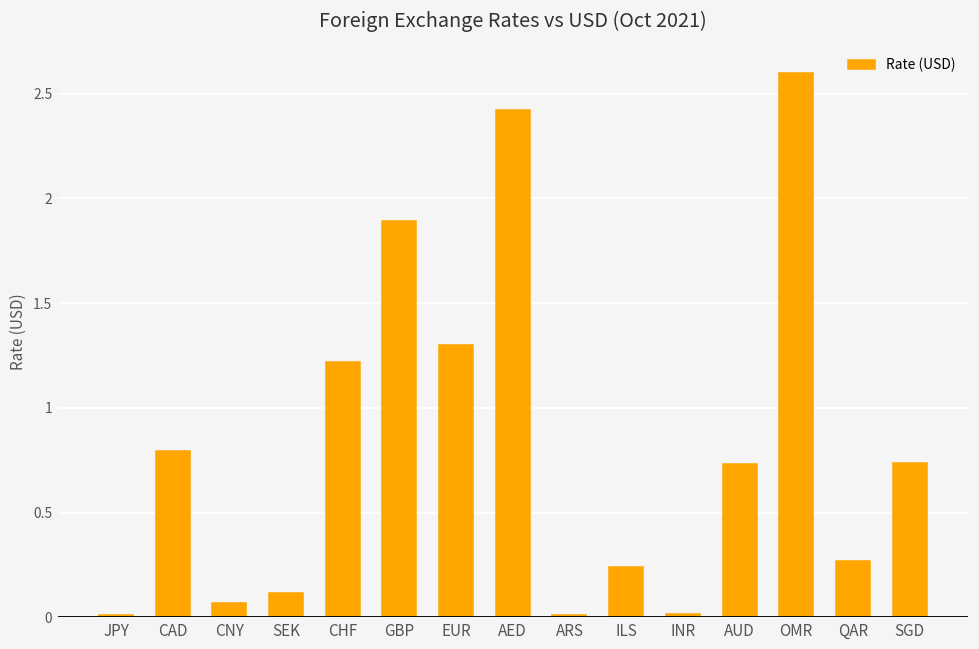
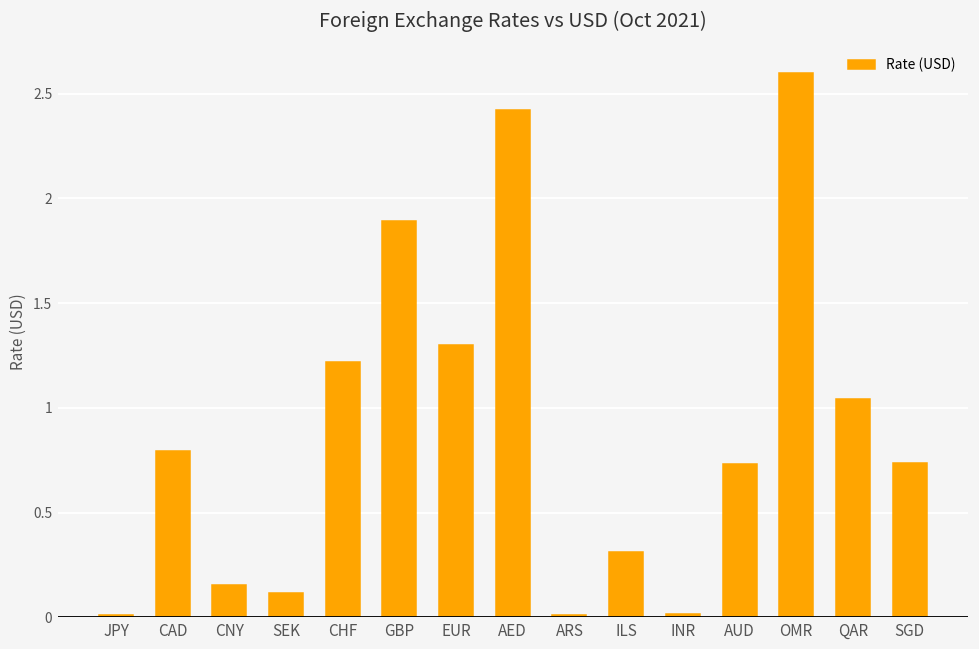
  {
    "CAD": 0.79,
-   "CNY": 0.07,
+   "CNY": 0.15,
    "SEK": 0.12,
    "CHF": 1.22,
    "GBP": 1.89,
    "EUR": 1.30,
    "AED": 2.42,
-   "ILS": 0.24,
+   "ILS": 0.31,
    "INR": 0.01,
    "AUD": 0.73,
    "OMR": 2.60,
-   "QAR": 0.27,
+   "QAR": 1.04,
    "SGD": 0.74
  }
